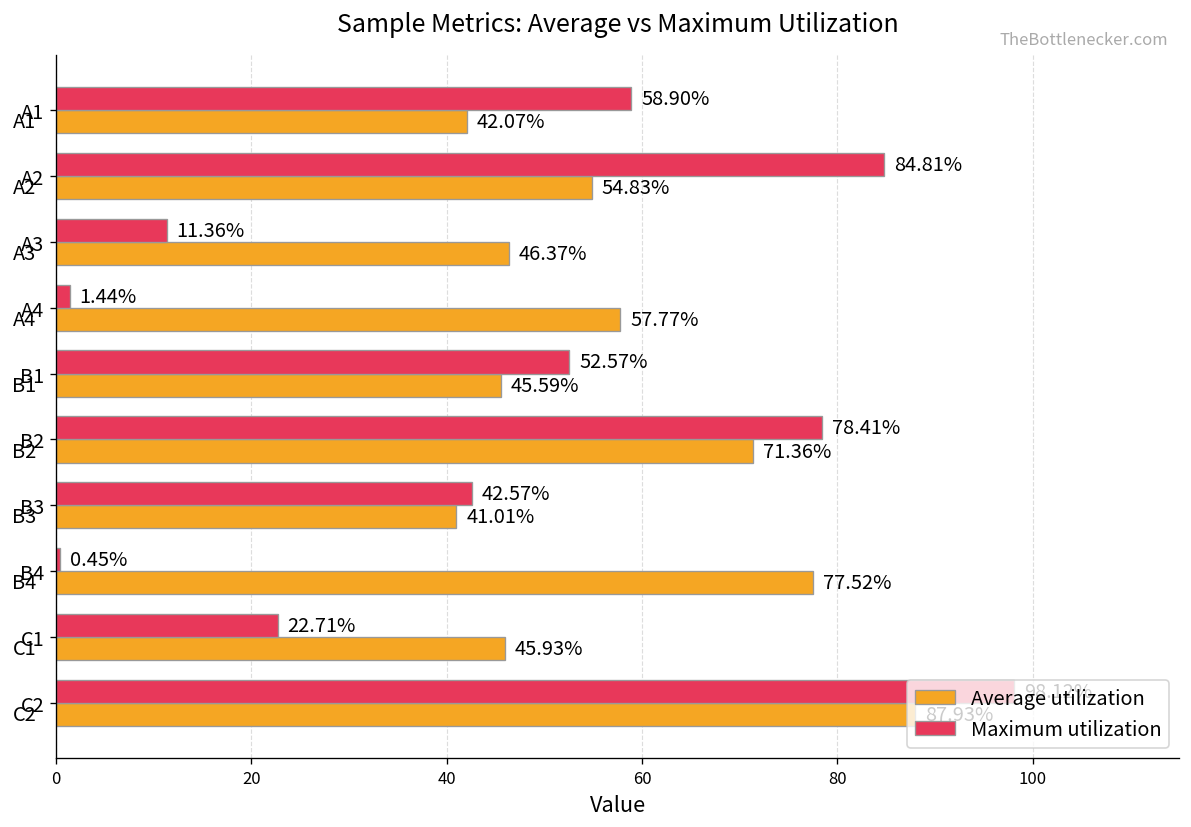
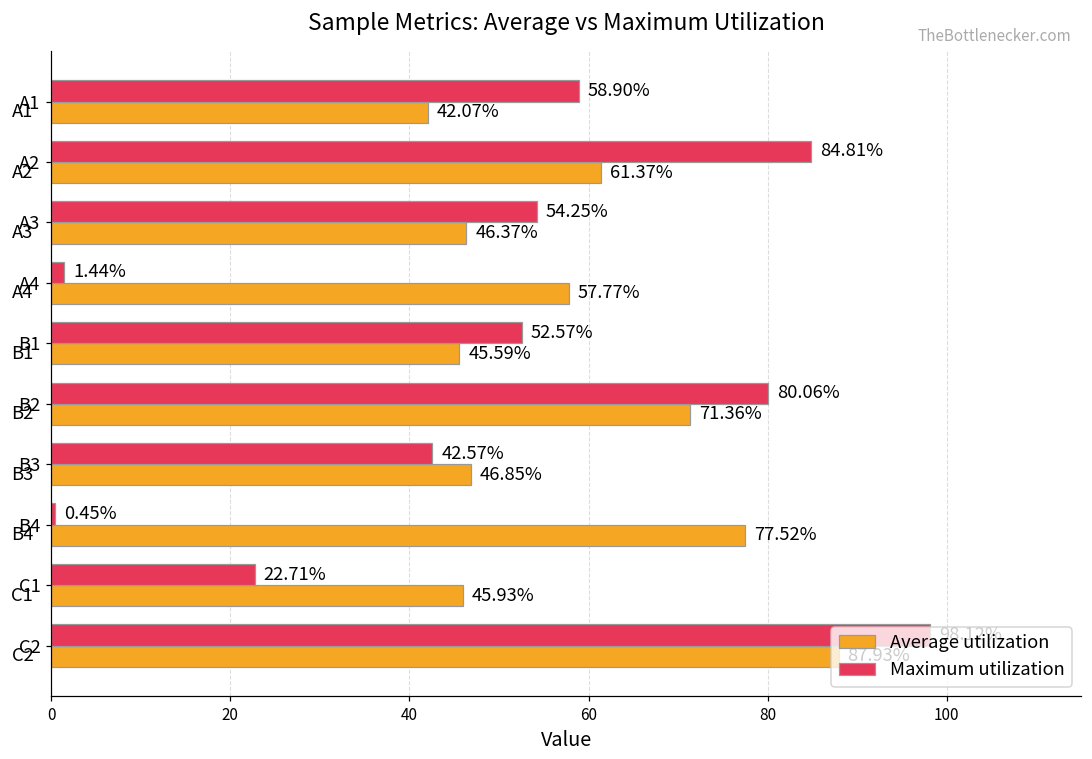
  {
    "Average utilization": {
      "A1": "42.07%",
-     "A2": "54.83%",
+     "A2": "61.37%",
      "A3": "46.37%",
      "A4": "57.77%",
      "B1": "45.59%",
      "B2": "71.36%",
-     "B3": "41.01%",
+     "B3": "46.85%",
      "B4": "77.52%",
      "C1": "45.93%"
    },
    "Maximum utilization": {
      "A1": "58.90%",
      "A2": "84.81%",
-     "A3": "11.36%",
+     "A3": "54.25%",
      "A4": "1.44%",
      "B1": "52.57%",
-     "B2": "78.41%",
+     "B2": "80.06%",
      "B3": "42.57%",
      "B4": "0.45%",
      "C1": "22.71%"
    }
  }
